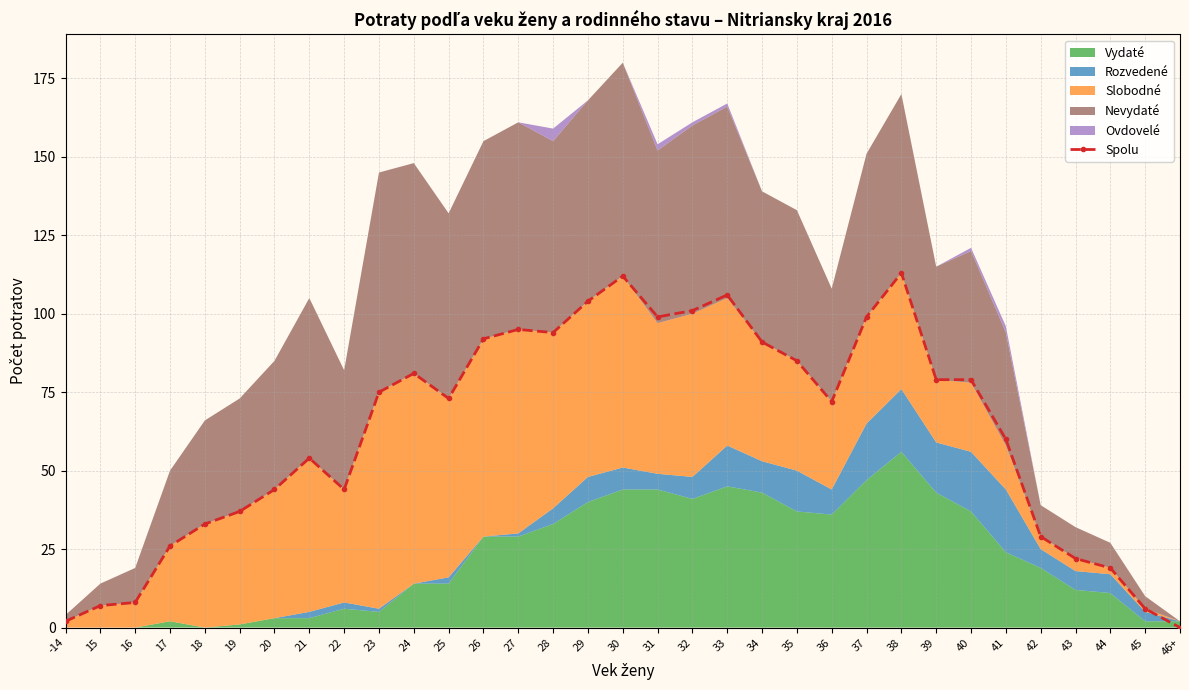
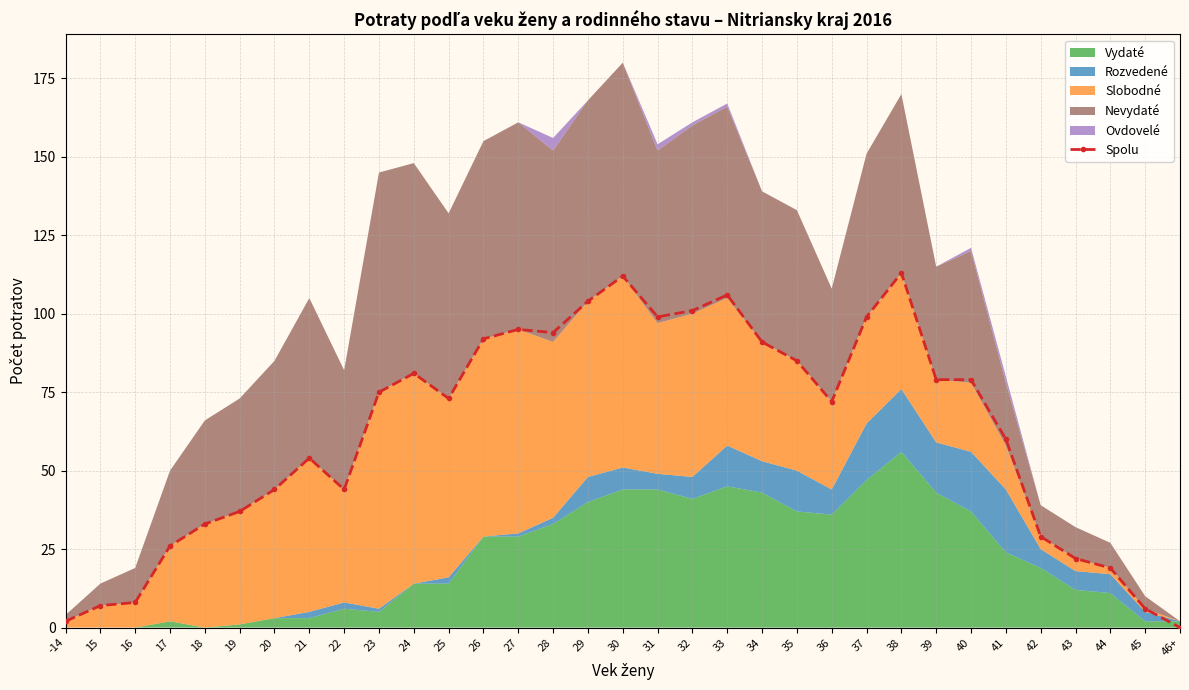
  {
    "Vydaté": {
      "21": 3,
      "22": 6,
      "23": 5,
      "25": 14,
      "27": 29,
      "28": 33,
      "29": 40,
      "30": 44,
      "31": 44,
      "32": 41,
      "33": 45,
      "34": 43,
      "35": 37,
      "36": 36,
      "37": 47,
      "38": 56,
      "39": 43,
      "40": 37,
      "41": 24,
      "42": 19,
      "43": 12,
      "44": 11,
      "45": 2
    },
    "Spolu": {
      "31": 99,
      "32": 101,
      "33": 106,
      "40": 79,
      "41": 60,
      "46+": 0
    },
    "Rozvedené": {
      "21": 2,
      "22": 2,
      "23": 1,
      "25": 2,
      "27": 1,
-     "28": 5,
+     "28": 2,
      "29": 8,
      "30": 7,
      "31": 5,
      "32": 7,
      "33": 13,
      "34": 10,
      "35": 13,
      "36": 8,
      "37": 18,
      "38": 20,
      "39": 16,
      "40": 19,
      "41": 20,
      "42": 6,
      "43": 6,
      "44": 6,
      "45": 3
    },
    "Slobodné": {
      "31": 48,
      "32": 52,
      "33": 47,
      "40": 22,
      "41": 14
    },
    "Nevydaté": {
      "28": 61,
      "31": 55,
      "32": 60,
      "33": 61,
      "40": 42,
-     "41": 36
+     "41": 20
    },
    "Ovdovelé": {
      "28": 4,
      "31": 2,
      "32": 1,
      "33": 1,
      "40": 1,
      "41": 2
    }
  }
